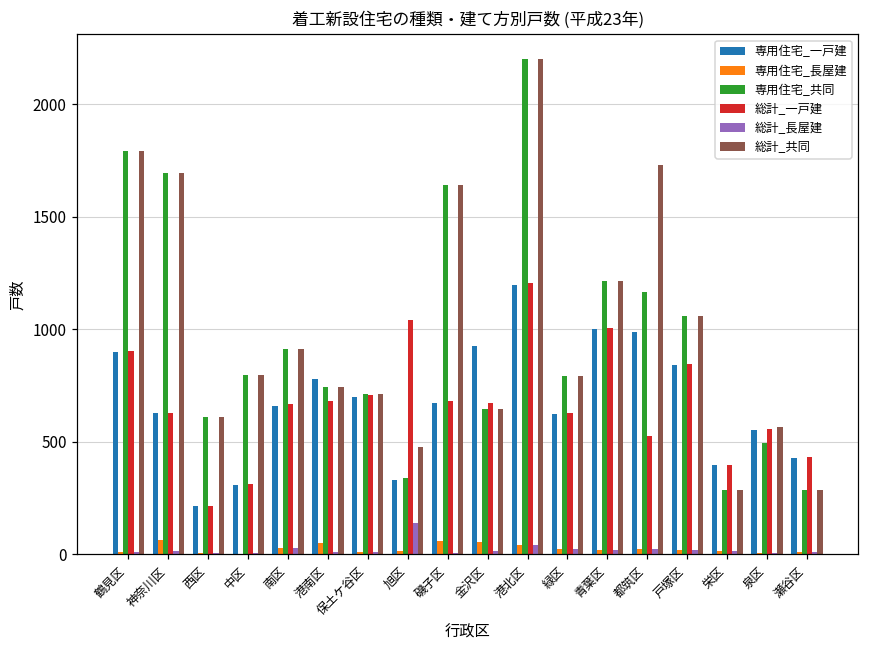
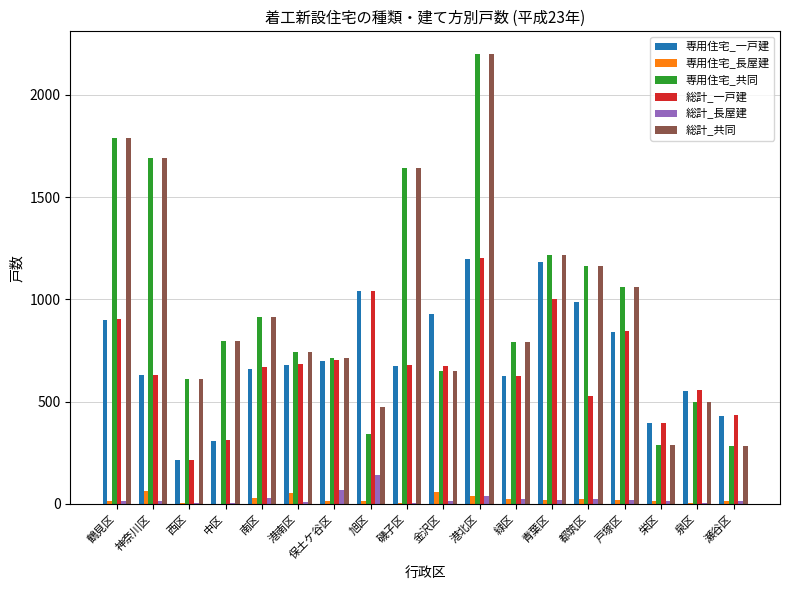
  {
    "専用住宅_一戸建": {
      "鶴見区": 900,
      "神奈川区": 630,
      "西区": 220,
      "中区": 310,
      "南区": 660,
-     "港南区": 780,
+     "港南区": 680,
      "保土ケ谷区": 700,
-     "旭区": 330,
+     "旭区": 1040,
      "磯子区": 670,
      "金沢区": 930,
      "港北区": 1200,
      "緑区": 620,
-     "青葉区": 1000,
+     "青葉区": 1180,
      "都筑区": 990,
      "戸塚区": 840,
      "栄区": 400,
      "泉区": 550,
      "瀬谷区": 430
    },
    "専用住宅_長屋建": {
      "神奈川区": 60,
      "南区": 30,
      "港南区": 50,
      "旭区": 10,
-     "磯子区": 60,
+     "磯子区": 0,
      "金沢区": 60,
      "港北区": 40,
      "緑区": 20,
      "青葉区": 20,
      "都筑区": 20,
      "戸塚区": 20,
      "栄区": 20
    },
    "専用住宅_共同": {
      "鶴見区": 1790,
      "神奈川区": 1690,
      "西区": 610,
      "中区": 800,
      "南区": 910,
      "港南区": 740,
      "保土ケ谷区": 710,
      "旭区": 340,
      "磯子区": 1640,
      "金沢区": 650,
      "港北区": 2200,
      "緑区": 790,
      "青葉区": 1220,
      "都筑区": 1160,
      "戸塚区": 1060,
      "栄区": 290,
      "泉区": 500,
      "瀬谷区": 290
    },
    "総計_一戸建": {
      "鶴見区": 910,
      "神奈川区": 630,
      "西区": 220,
      "中区": 310,
      "南区": 670,
      "港南区": 680,
      "保土ケ谷区": 710,
      "旭区": 1040,
      "磯子区": 680,
      "金沢区": 670,
      "港北区": 1200,
      "緑区": 630,
      "青葉区": 1000,
      "都筑区": 530,
      "戸塚区": 840,
      "栄区": 400,
      "泉区": 560,
      "瀬谷区": 430
    },
    "総計_長屋建": {
      "神奈川区": 20,
      "南区": 30,
-     "保土ケ谷区": 10,
+     "保土ケ谷区": 70,
      "旭区": 140,
      "金沢区": 20,
      "港北区": 40,
      "緑区": 20,
      "青葉区": 20,
      "都筑区": 20,
      "戸塚区": 20,
      "栄区": 20
    },
    "総計_共同": {
      "鶴見区": 1790,
      "神奈川区": 1690,
      "西区": 610,
      "中区": 800,
      "南区": 910,
      "港南区": 740,
      "保土ケ谷区": 710,
      "旭区": 480,
      "磯子区": 1640,
      "金沢区": 650,
      "港北区": 2200,
      "緑区": 790,
      "青葉区": 1220,
-     "都筑区": 1730,
+     "都筑区": 1160,
      "戸塚区": 1060,
      "栄区": 290,
-     "泉区": 570,
+     "泉区": 500,
      "瀬谷区": 290
    }
  }
